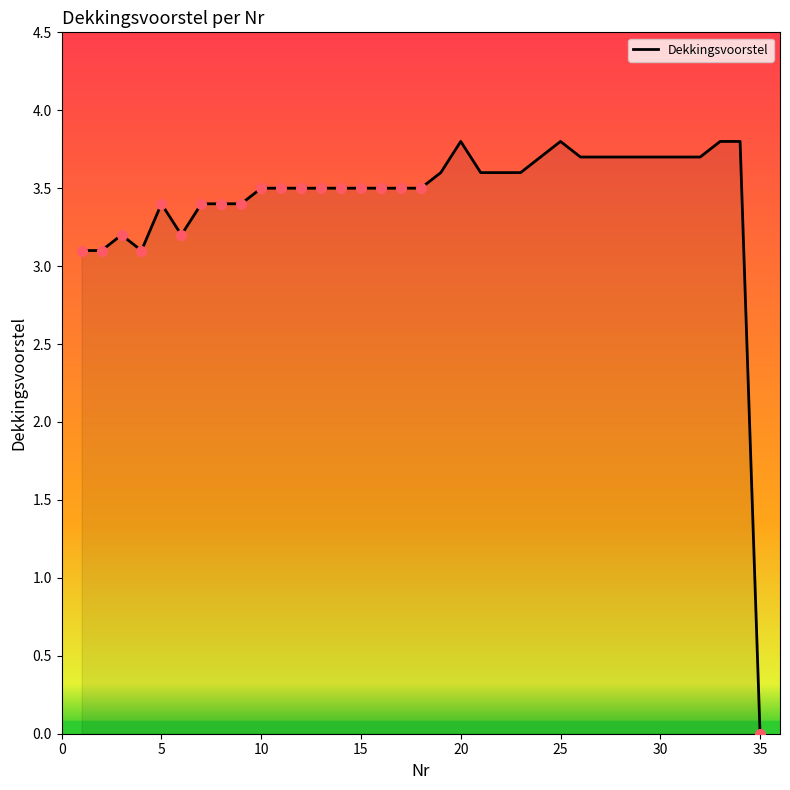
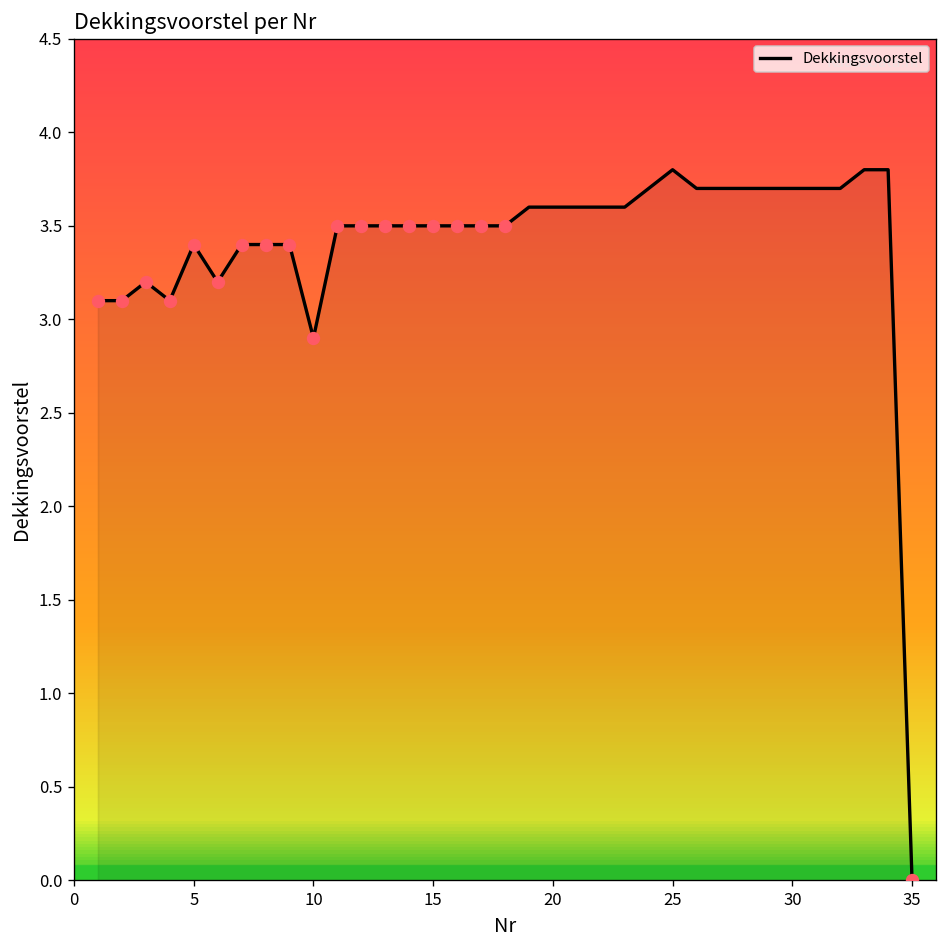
  {
    "Dekkingsvoorstel": {
-     "10": 3.5,
-     "20": 3.8,
+     "10": 2.9,
+     "20": 3.6,
      "25": 3.8,
      "30": 3.7
    }
  }
